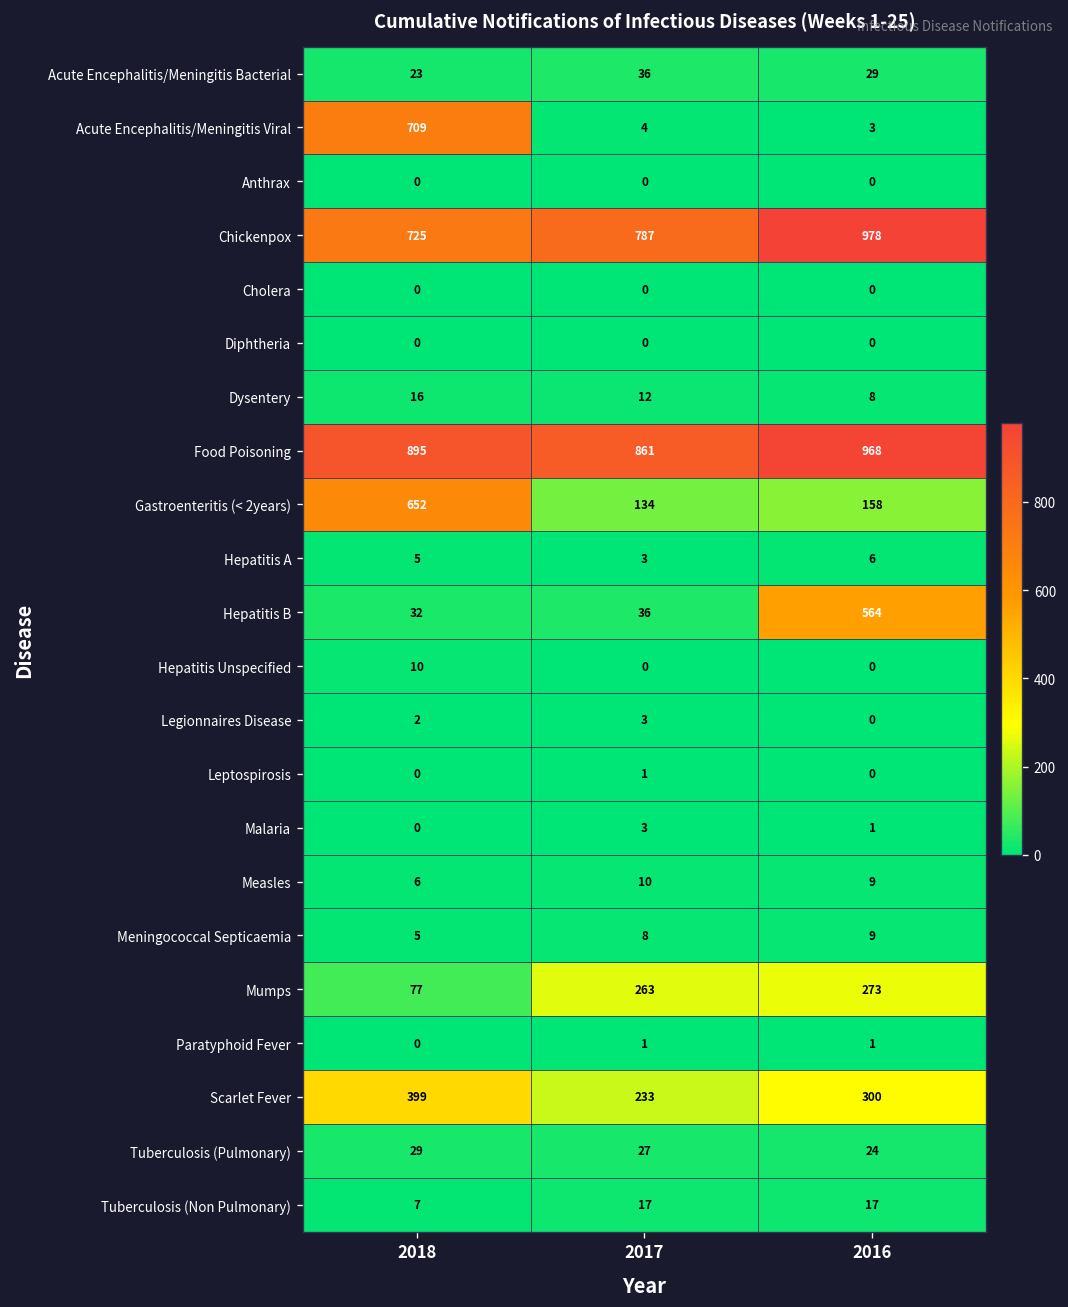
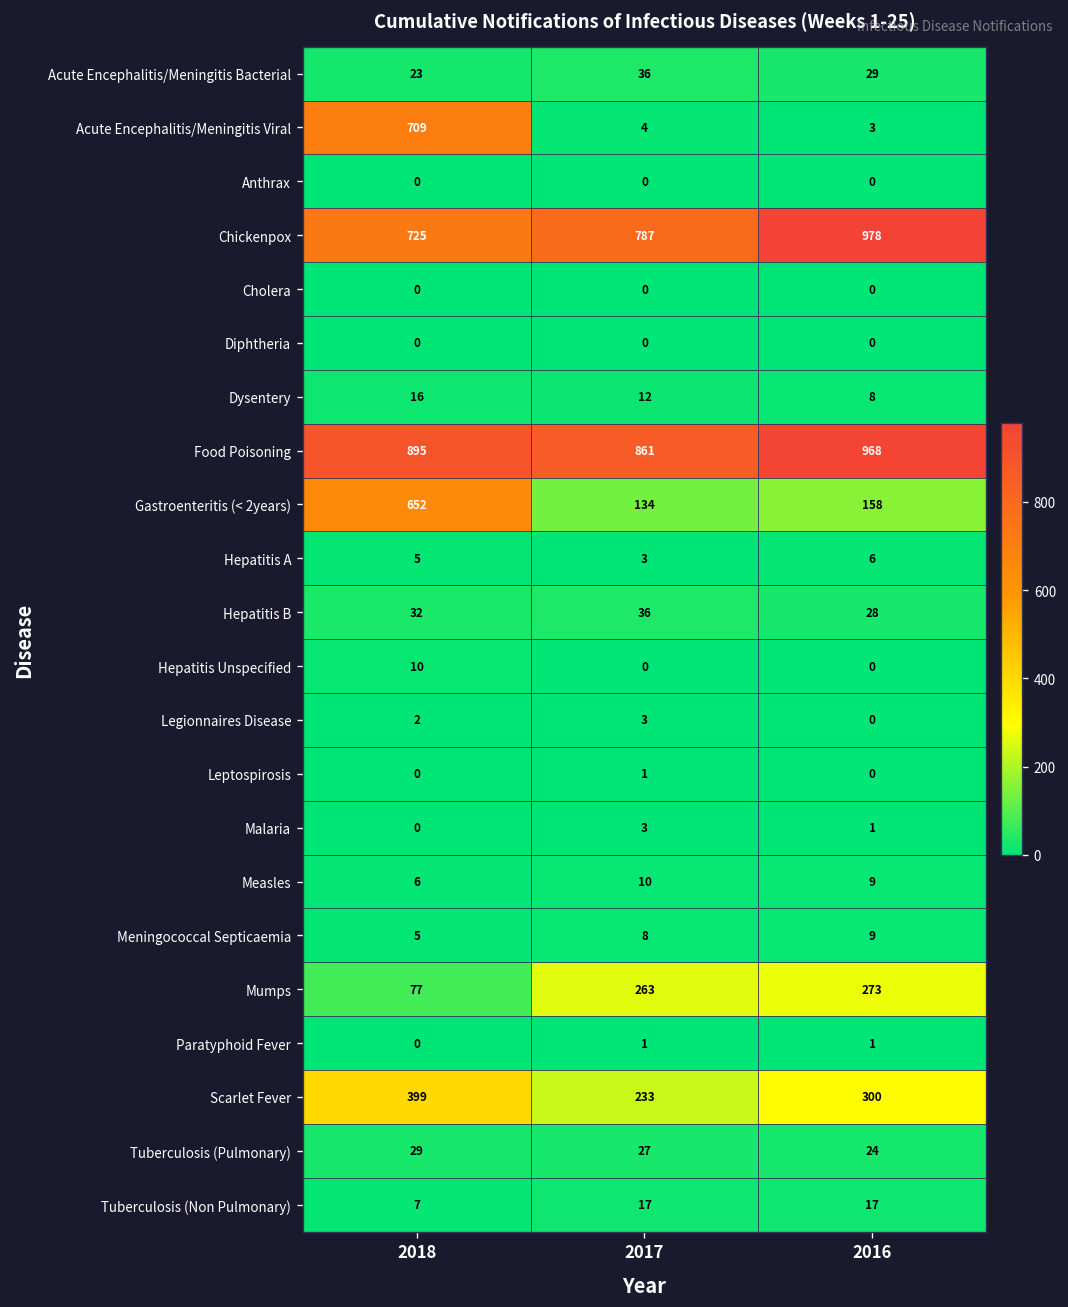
  {
    "Acute Encephalitis/Meningitis Bacterial": {
      "2018": 23,
      "2017": 36,
      "2016": 29
    },
    "Acute Encephalitis/Meningitis Viral": {
      "2018": 709,
      "2017": 4,
      "2016": 3
    },
    "Anthrax": {
      "2018": 0,
      "2017": 0,
      "2016": 0
    },
    "Chickenpox": {
      "2018": 725,
      "2017": 787,
      "2016": 978
    },
    "Cholera": {
      "2018": 0,
      "2017": 0,
      "2016": 0
    },
    "Diphtheria": {
      "2018": 0,
      "2017": 0,
      "2016": 0
    },
    "Dysentery": {
      "2018": 16,
      "2017": 12,
      "2016": 8
    },
    "Food Poisoning": {
      "2018": 895,
      "2017": 861,
      "2016": 968
    },
    "Gastroenteritis (< 2years)": {
      "2018": 652,
      "2017": 134,
      "2016": 158
    },
    "Hepatitis A": {
      "2018": 5,
      "2017": 3,
      "2016": 6
    },
    "Hepatitis B": {
      "2018": 32,
      "2017": 36,
-     "2016": 564
+     "2016": 28
    },
    "Hepatitis Unspecified": {
      "2018": 10,
      "2017": 0,
      "2016": 0
    },
    "Legionnaires Disease": {
      "2018": 2,
      "2017": 3,
      "2016": 0
    },
    "Leptospirosis": {
      "2018": 0,
      "2017": 1,
      "2016": 0
    },
    "Malaria": {
      "2018": 0,
      "2017": 3,
      "2016": 1
    },
    "Measles": {
      "2018": 6,
      "2017": 10,
      "2016": 9
    },
    "Meningococcal Septicaemia": {
      "2018": 5,
      "2017": 8,
      "2016": 9
    },
    "Mumps": {
      "2018": 77,
      "2017": 263,
      "2016": 273
    },
    "Paratyphoid Fever": {
      "2018": 0,
      "2017": 1,
      "2016": 1
    },
    "Scarlet Fever": {
      "2018": 399,
      "2017": 233,
      "2016": 300
    },
    "Tuberculosis (Pulmonary)": {
      "2018": 29,
      "2017": 27,
      "2016": 24
    },
    "Tuberculosis (Non Pulmonary)": {
      "2018": 7,
      "2017": 17,
      "2016": 17
    }
  }
